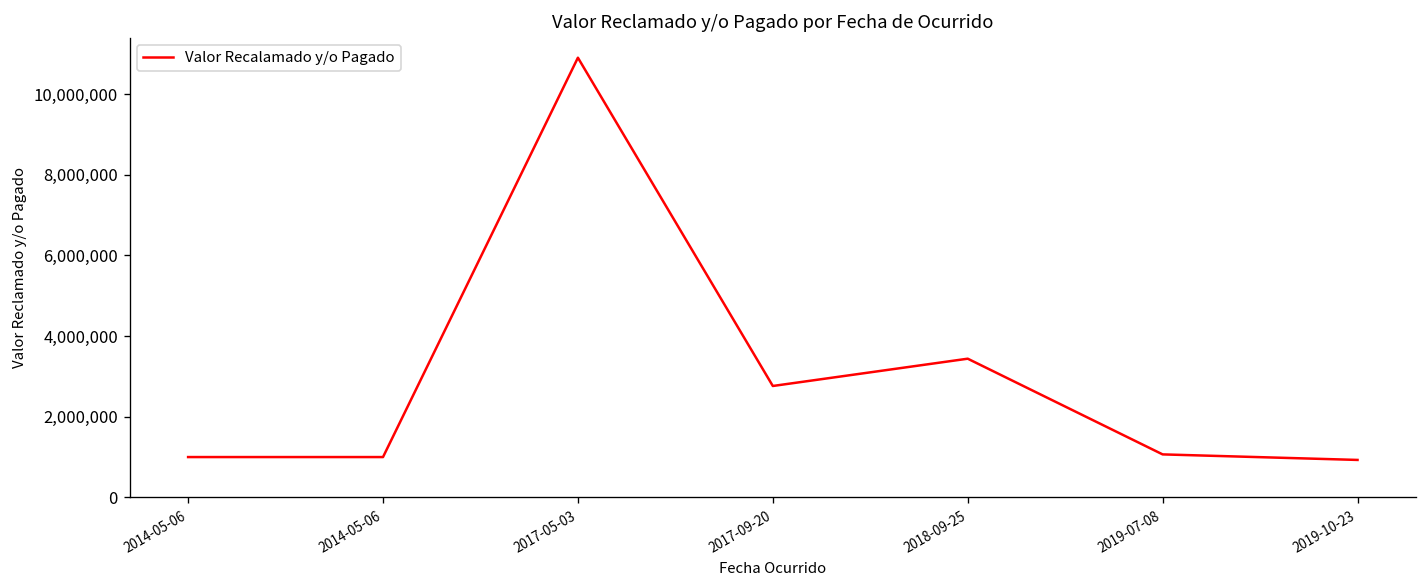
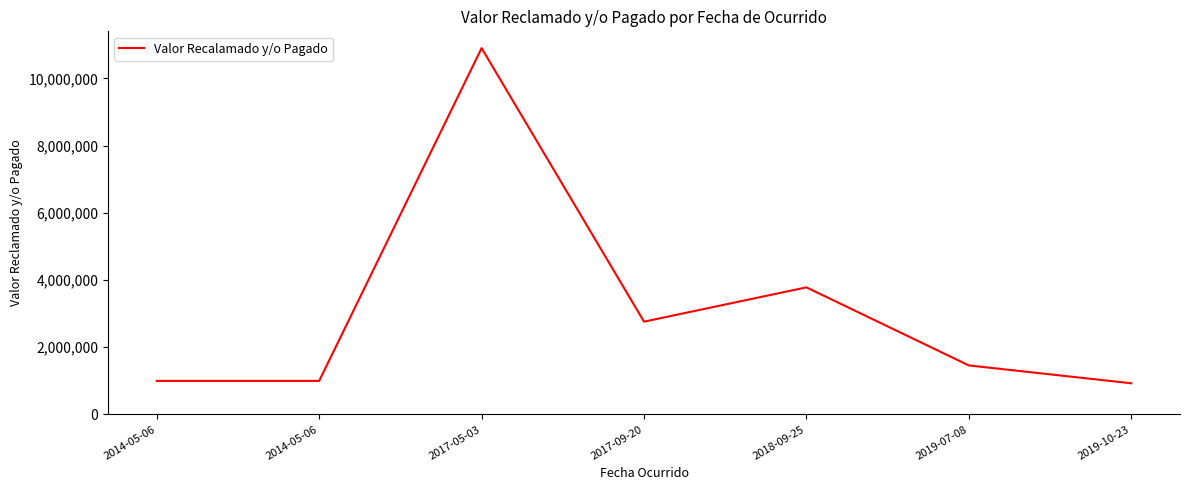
  {
    "2017-05-03": "10,900,000",
    "2017-09-20": "2,800,000",
-   "2018-09-25": "3,400,000",
-   "2019-07-08": "1,100,000",
+   "2018-09-25": "3,800,000",
+   "2019-07-08": "1,500,000",
    "2019-10-23": "900,000"
  }
